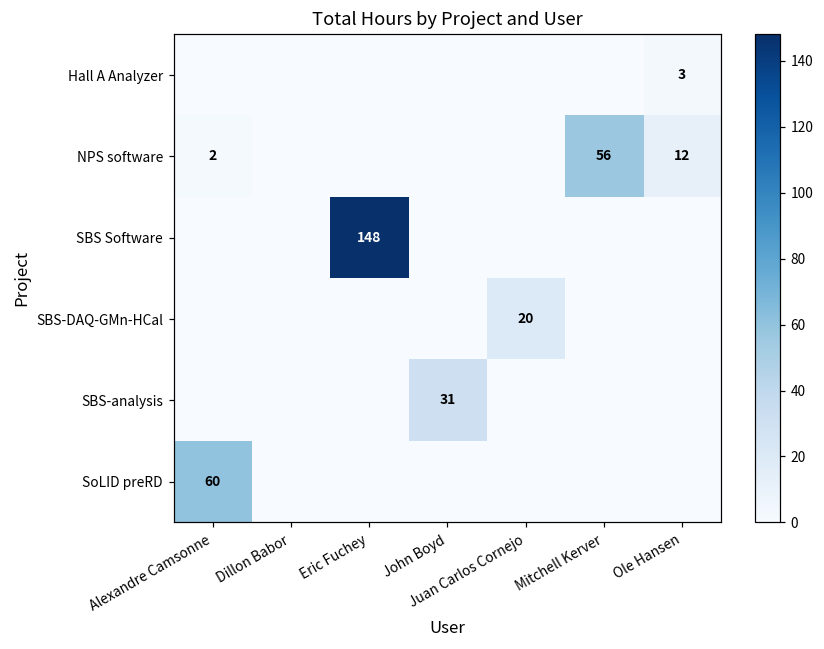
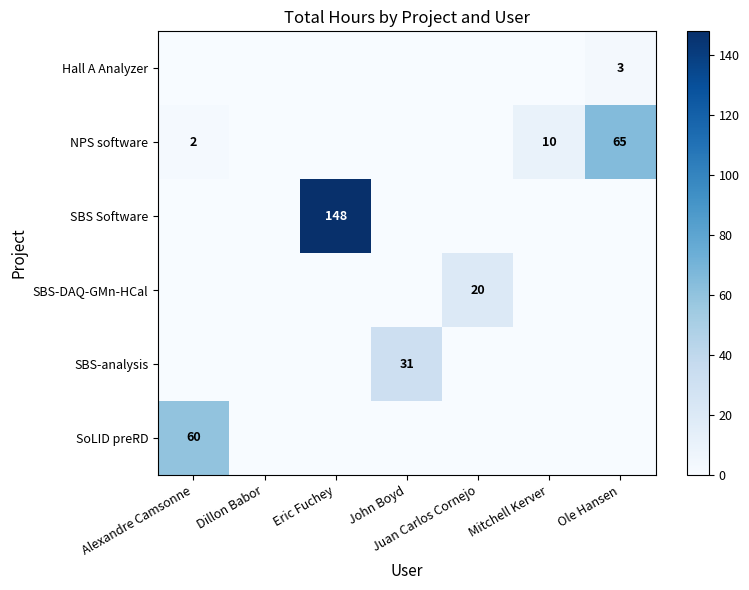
  {
    "Hall A Analyzer": {
      "Ole Hansen": 3
    },
    "NPS software": {
      "Alexandre Camsonne": 2,
-     "Mitchell Kerver": 56,
-     "Ole Hansen": 12
+     "Mitchell Kerver": 10,
+     "Ole Hansen": 65
    },
    "SBS Software": {
      "Eric Fuchey": 148
    },
    "SBS-DAQ-GMn-HCal": {
      "Juan Carlos Cornejo": 20
    },
    "SBS-analysis": {
      "John Boyd": 31
    },
    "SoLID preRD": {
      "Alexandre Camsonne": 60
    }
  }
